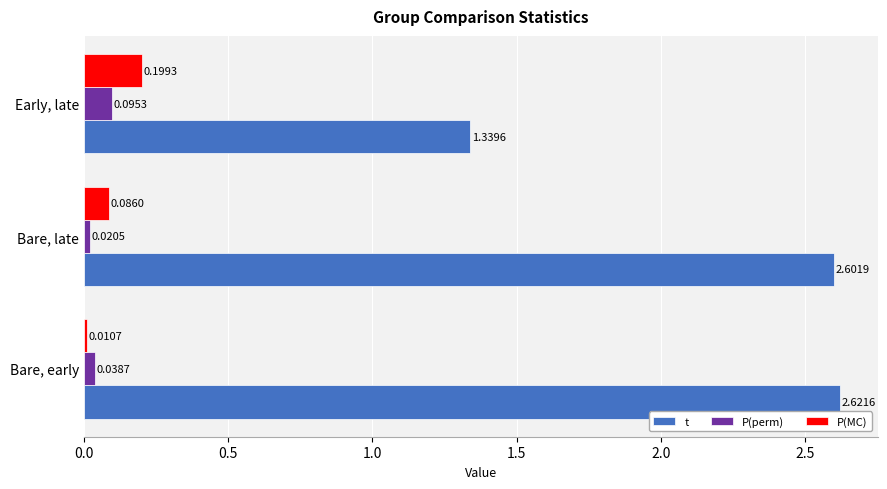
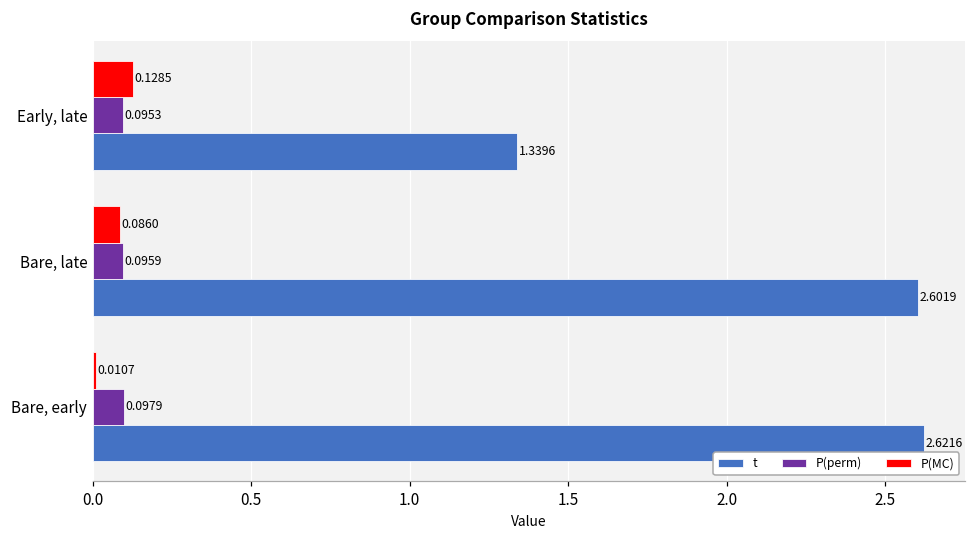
  {
    "t": {
      "Early, late": 1.3396,
      "Bare, late": 2.6019,
      "Bare, early": 2.6216
    },
    "P(perm)": {
      "Early, late": 0.0953,
-     "Bare, late": 0.0205,
-     "Bare, early": 0.0387
+     "Bare, late": 0.0959,
+     "Bare, early": 0.0979
    },
    "P(MC)": {
-     "Early, late": 0.1993,
+     "Early, late": 0.1285,
      "Bare, late": 0.0860,
      "Bare, early": 0.0107
    }
  }
